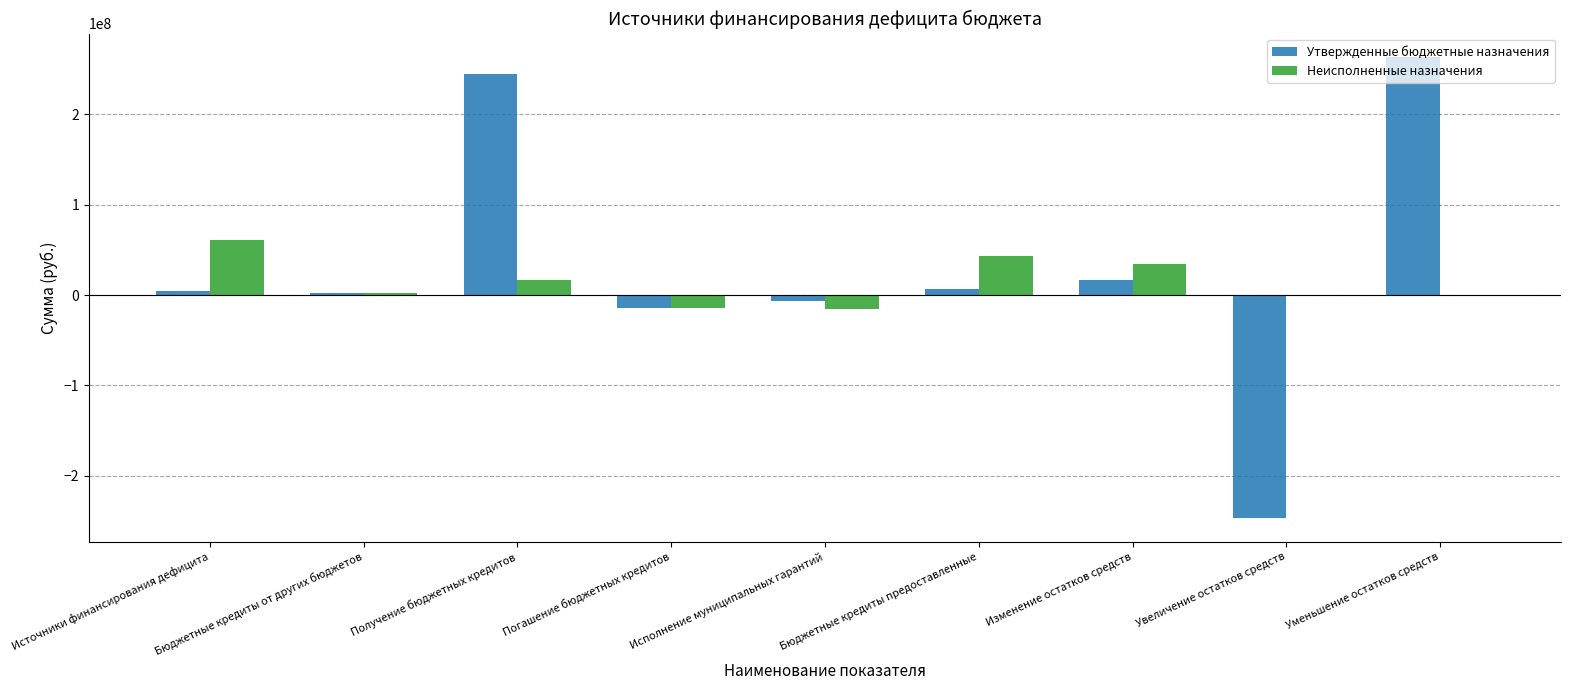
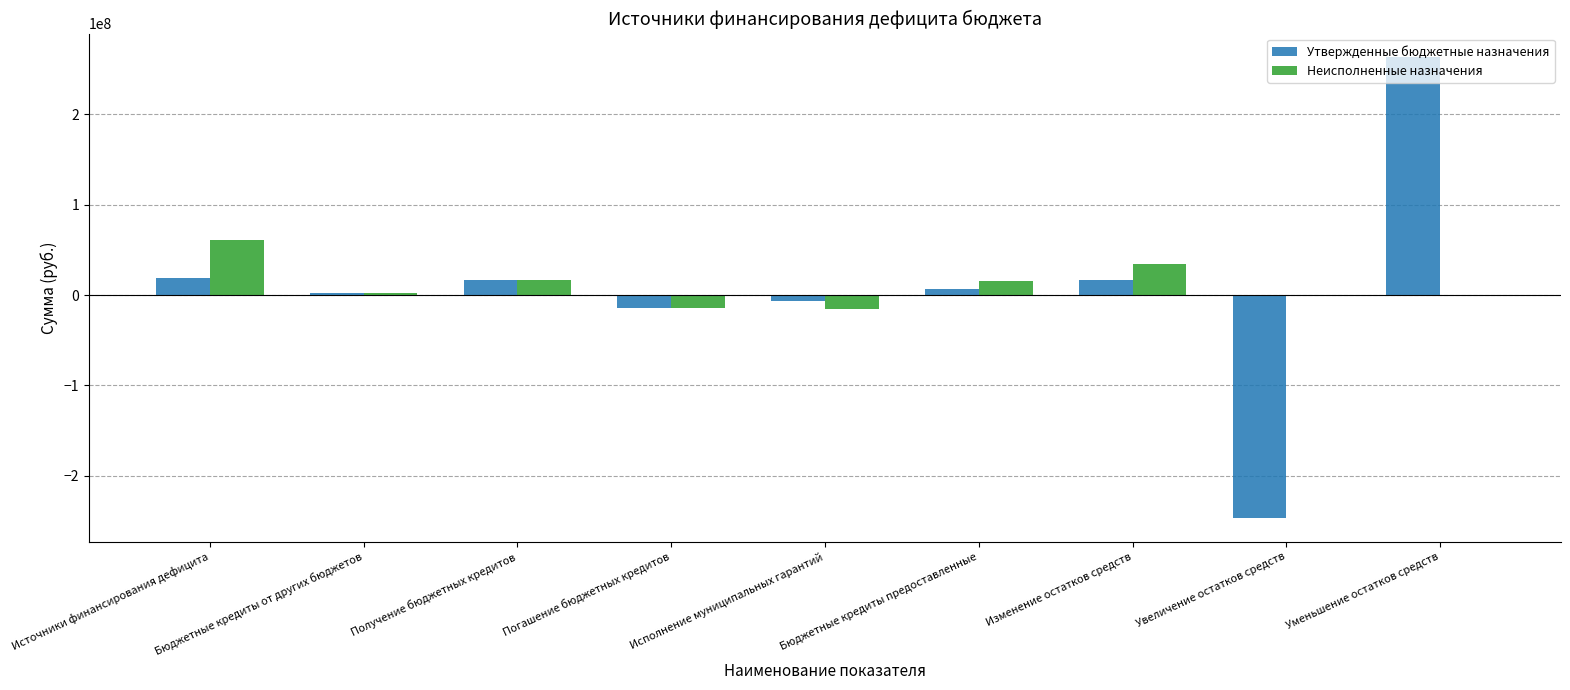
  {
    "Утвержденные бюджетные назначения": {
-     "Источники финансирования дефицита": 0,
-     "Получение бюджетных кредитов": 240000000,
+     "Источники финансирования дефицита": 20000000,
+     "Получение бюджетных кредитов": 20000000,
      "Погашение бюджетных кредитов": -10000000,
      "Исполнение муниципальных гарантий": -10000000,
      "Бюджетные кредиты предоставленные": 10000000,
      "Изменение остатков средств": 20000000,
      "Увеличение остатков средств": -250000000
    },
    "Неисполненные назначения": {
      "Источники финансирования дефицита": 60000000,
      "Получение бюджетных кредитов": 20000000,
      "Погашение бюджетных кредитов": -10000000,
      "Исполнение муниципальных гарантий": -20000000,
-     "Бюджетные кредиты предоставленные": 40000000,
+     "Бюджетные кредиты предоставленные": 20000000,
      "Изменение остатков средств": 30000000,
      "Увеличение остатков средств": 0,
      "Уменьшение остатков средств": 0
    }
  }
